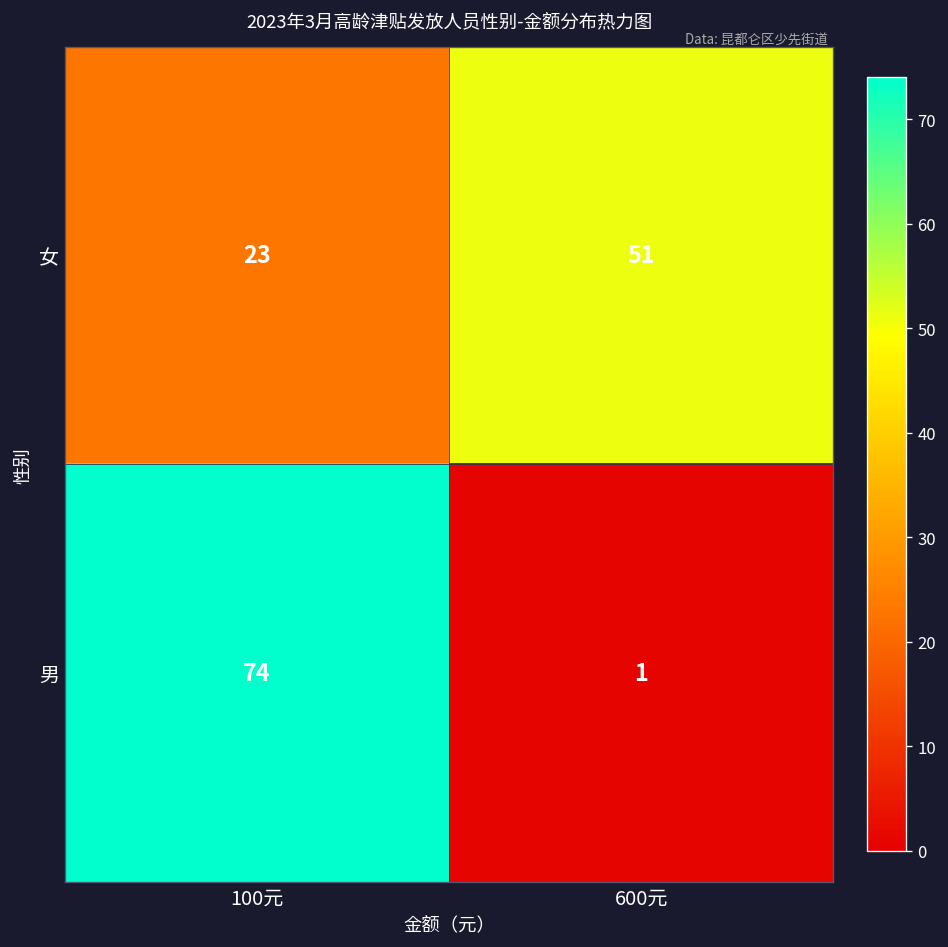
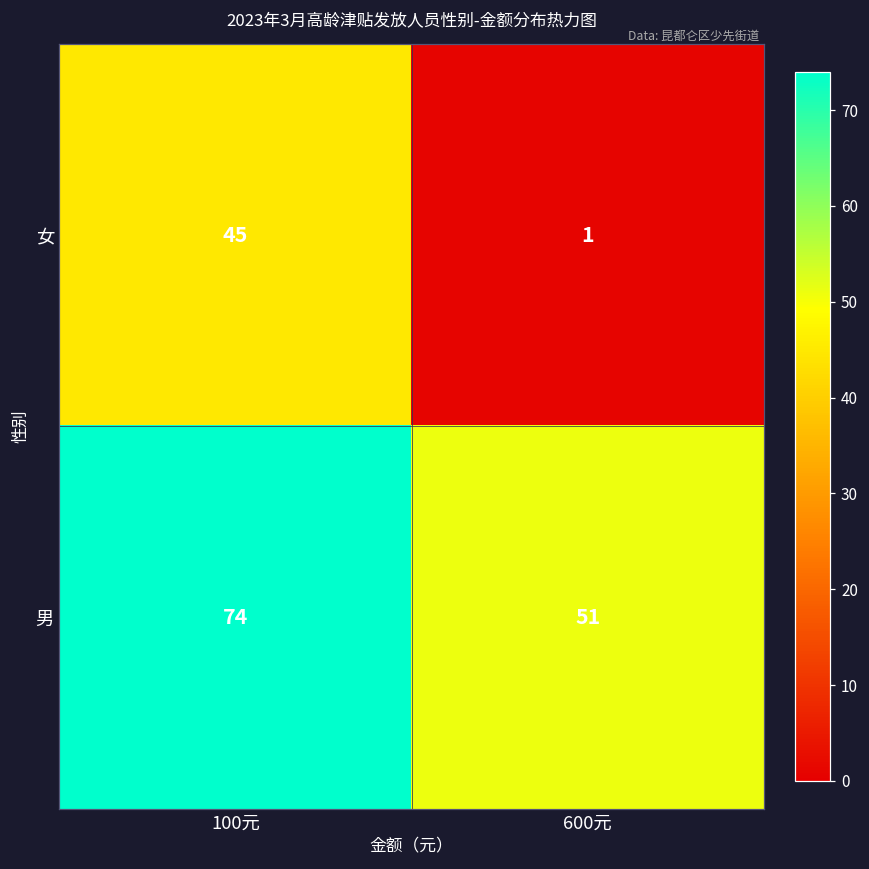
  {
    "女": {
-     "100元": 23,
-     "600元": 51
+     "100元": 45,
+     "600元": 1
    },
    "男": {
      "100元": 74,
-     "600元": 1
+     "600元": 51
    }
  }
